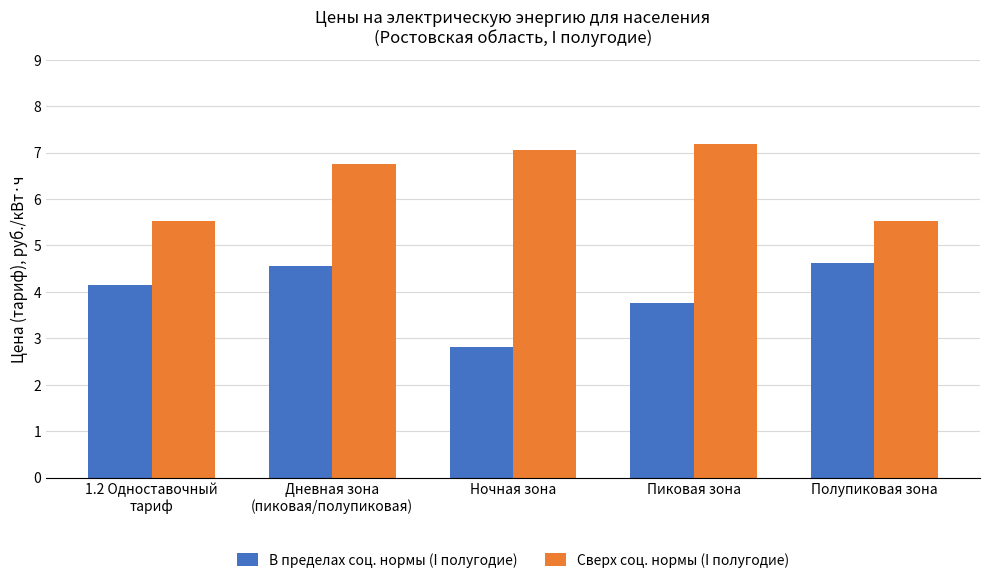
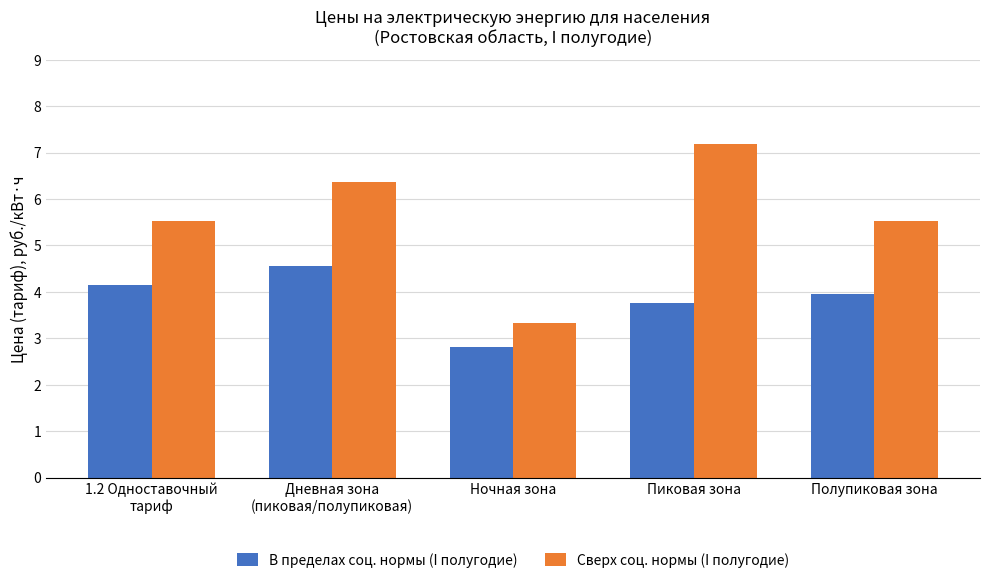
  {
    "В пределах соц. нормы (I полугодие)": {
      "1.2 Одноставочный тариф": 4.2,
      "Дневная зона (пиковая/полупиковая)": 4.6,
      "Ночная зона": 2.8,
      "Пиковая зона": 3.8,
-     "Полупиковая зона": 4.6
+     "Полупиковая зона": 4.0
    },
    "Сверх соц. нормы (I полугодие)": {
      "1.2 Одноставочный тариф": 5.5,
-     "Дневная зона (пиковая/полупиковая)": 6.8,
-     "Ночная зона": 7.1,
+     "Дневная зона (пиковая/полупиковая)": 6.4,
+     "Ночная зона": 3.3,
      "Пиковая зона": 7.2,
      "Полупиковая зона": 5.5
    }
  }
